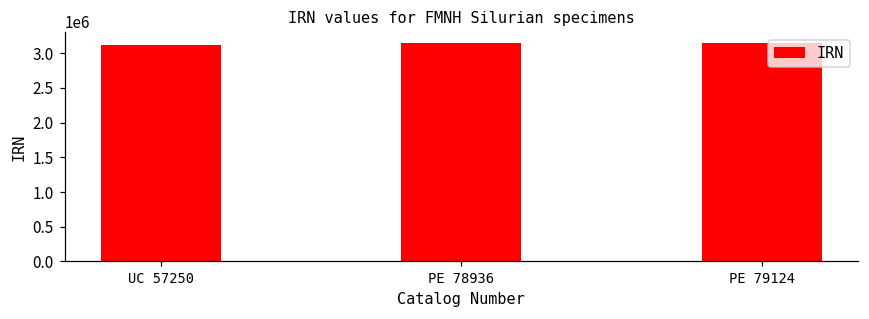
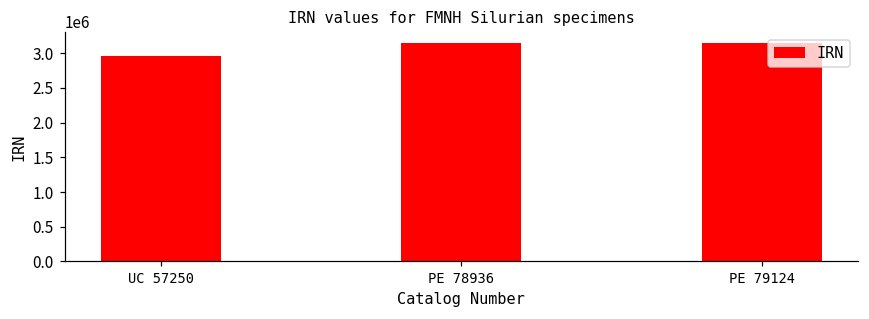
  {
-   "UC 57250": 3100000,
+   "UC 57250": 3000000,
    "PE 78936": 3100000,
    "PE 79124": 3100000
  }
